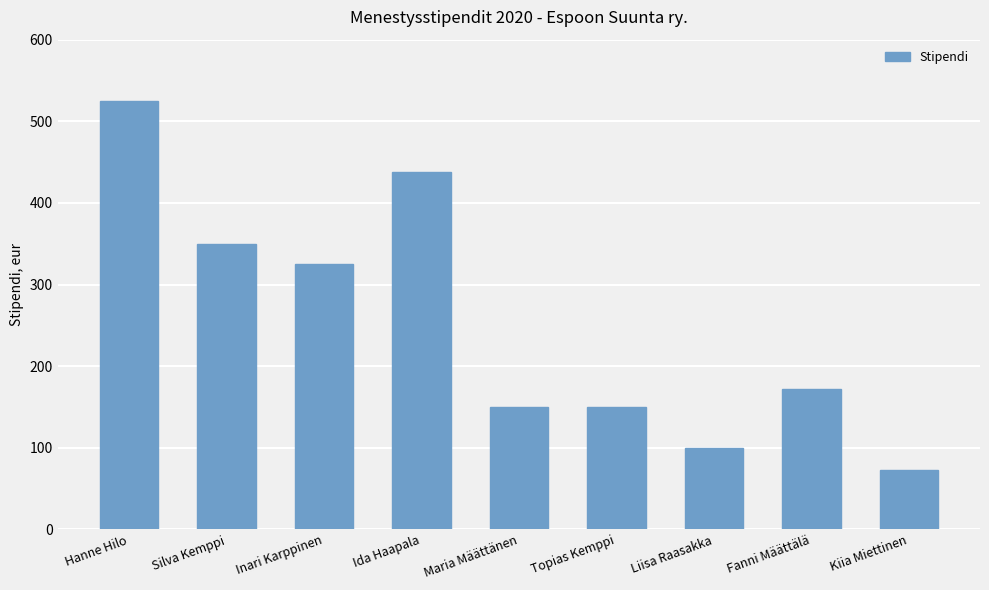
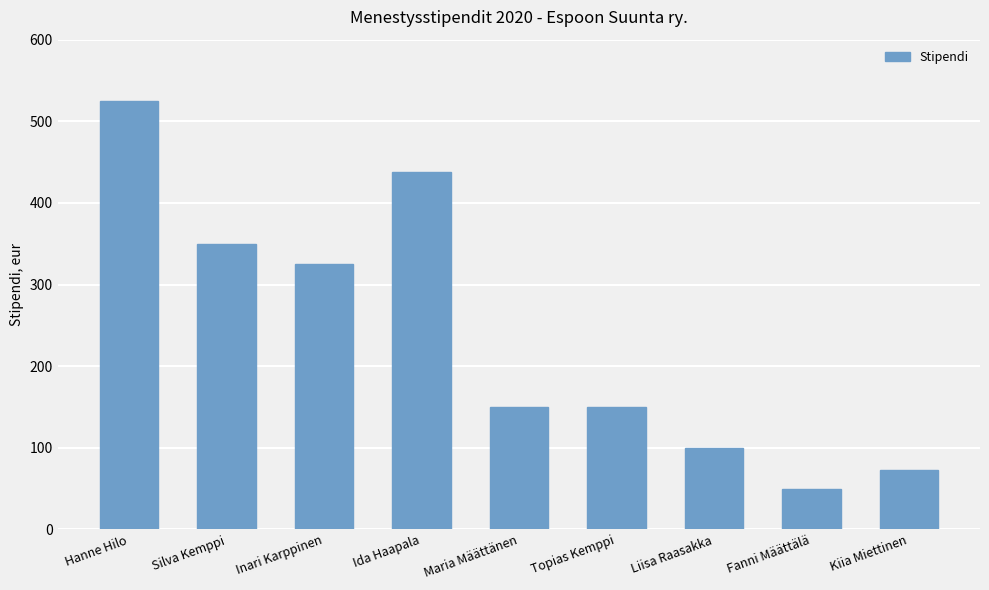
  {
    "Hanne Hilo": 530,
    "Silva Kemppi": 350,
    "Inari Karppinen": 330,
    "Ida Haapala": 440,
    "Maria Määttänen": 150,
    "Topias Kemppi": 150,
    "Liisa Raasakka": 100,
-   "Fanni Määttälä": 170,
+   "Fanni Määttälä": 50,
    "Kiia Miettinen": 70
  }
